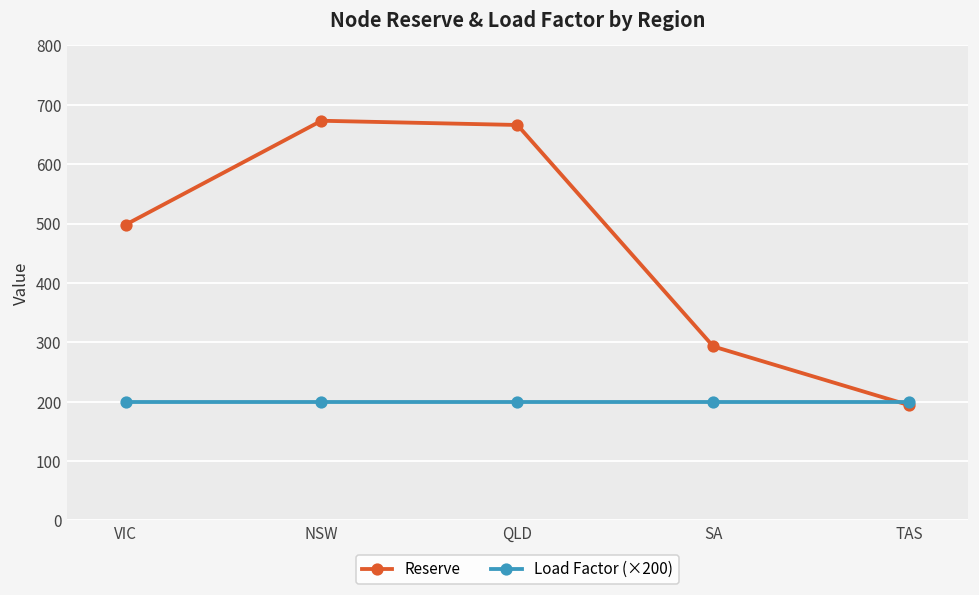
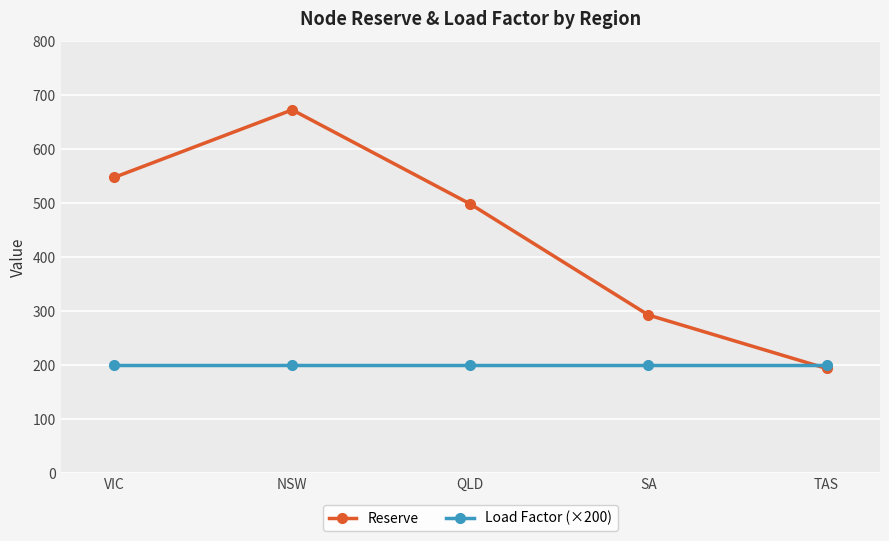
  {
    "Reserve": {
-     "VIC": 500,
+     "VIC": 550,
      "NSW": 670,
-     "QLD": 670,
+     "QLD": 500,
      "SA": 290,
      "TAS": 190
    },
    "Load Factor (×200)": {
      "VIC": 200,
      "NSW": 200,
      "QLD": 200,
      "SA": 200,
      "TAS": 200
    }
  }
